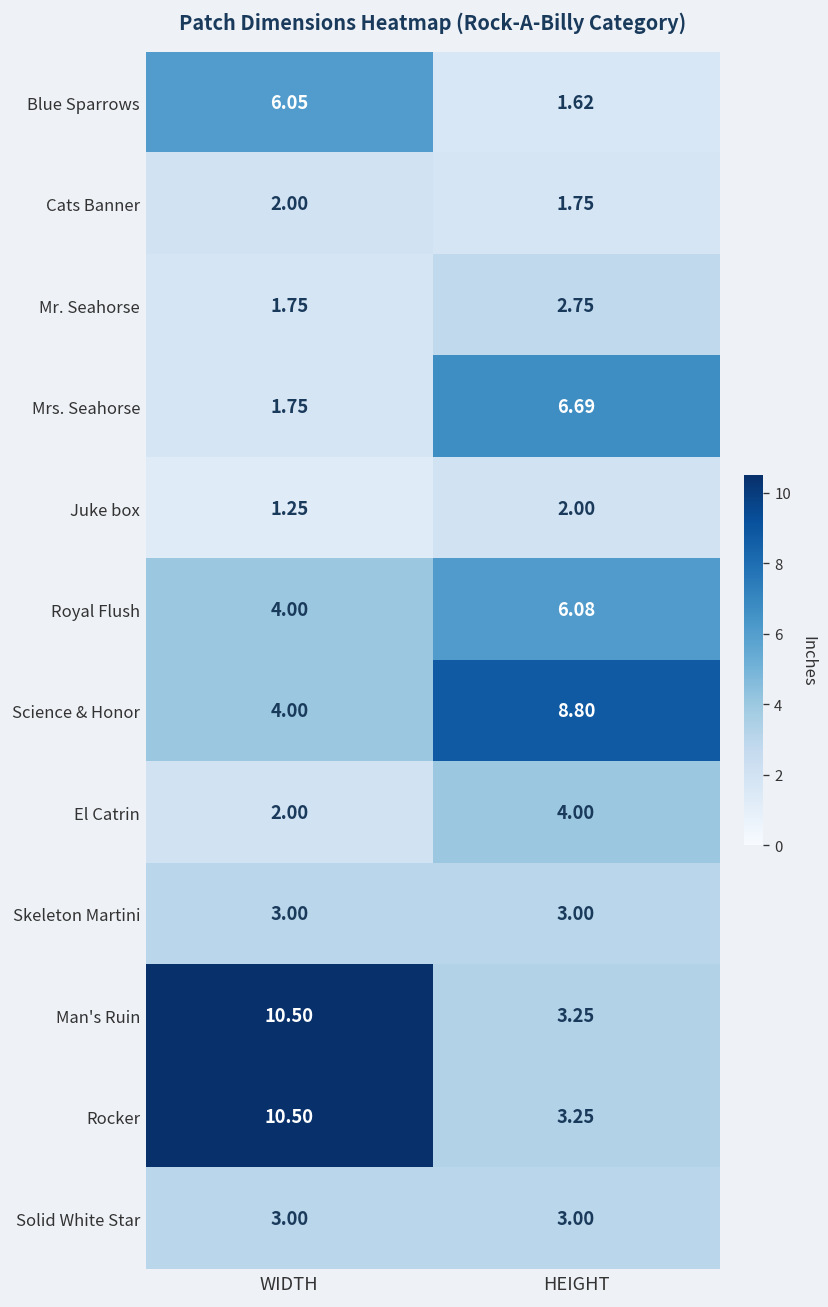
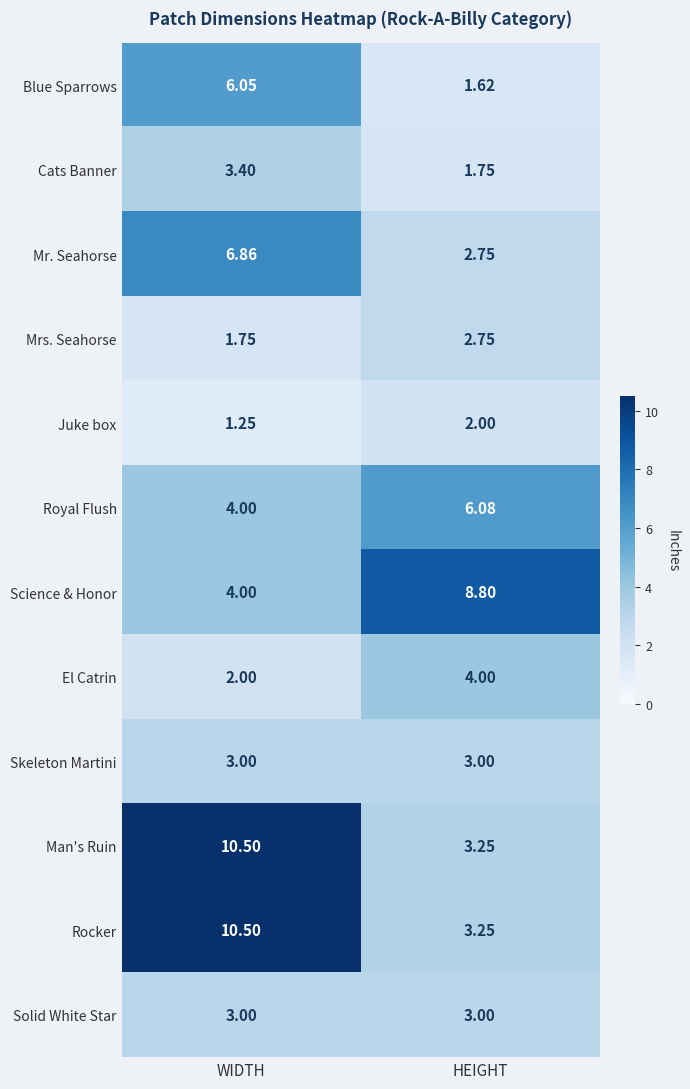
  {
    "Blue Sparrows": {
      "WIDTH": 6.05,
      "HEIGHT": 1.62
    },
    "Cats Banner": {
-     "WIDTH": 2.00,
+     "WIDTH": 3.40,
      "HEIGHT": 1.75
    },
    "Mr. Seahorse": {
-     "WIDTH": 1.75,
+     "WIDTH": 6.86,
      "HEIGHT": 2.75
    },
    "Mrs. Seahorse": {
      "WIDTH": 1.75,
-     "HEIGHT": 6.69
+     "HEIGHT": 2.75
    },
    "Juke box": {
      "WIDTH": 1.25,
      "HEIGHT": 2.00
    },
    "Royal Flush": {
      "WIDTH": 4.00,
      "HEIGHT": 6.08
    },
    "Science & Honor": {
      "WIDTH": 4.00,
      "HEIGHT": 8.80
    },
    "El Catrin": {
      "WIDTH": 2.00,
      "HEIGHT": 4.00
    },
    "Skeleton Martini": {
      "WIDTH": 3.00,
      "HEIGHT": 3.00
    },
    "Man's Ruin": {
      "WIDTH": 10.50,
      "HEIGHT": 3.25
    },
    "Rocker": {
      "WIDTH": 10.50,
      "HEIGHT": 3.25
    },
    "Solid White Star": {
      "WIDTH": 3.00,
      "HEIGHT": 3.00
    }
  }
